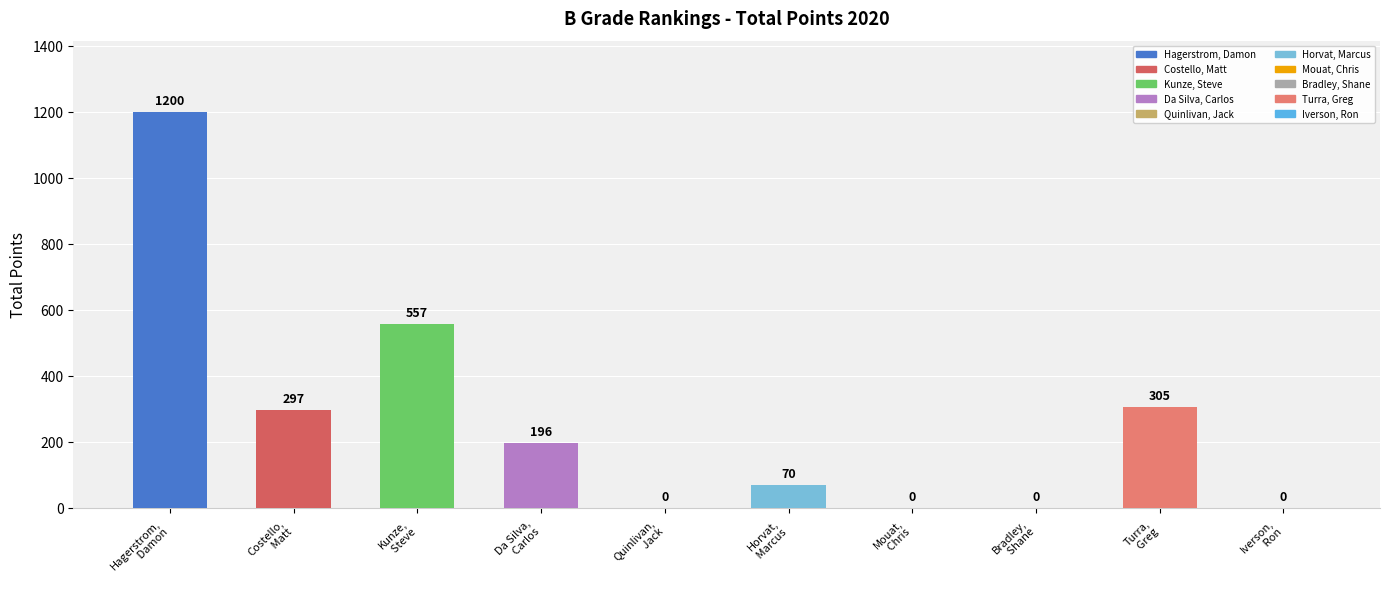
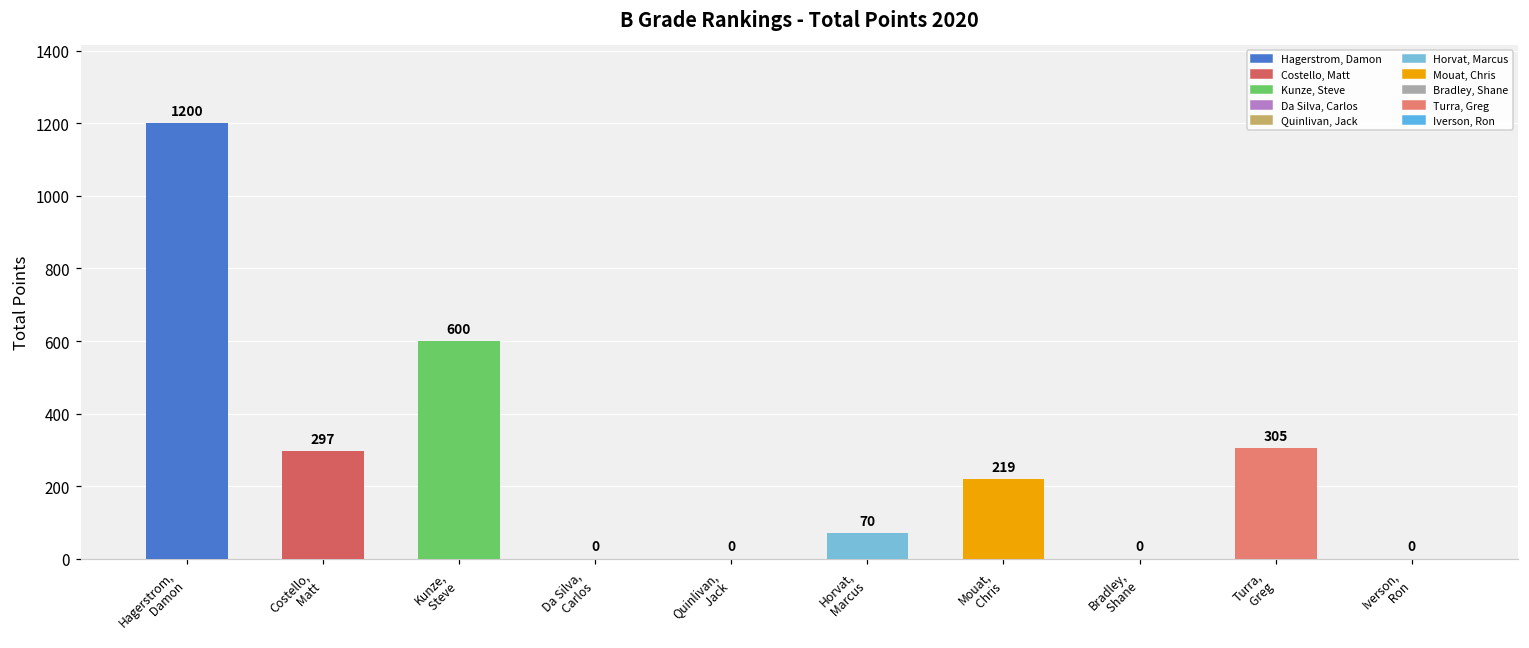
  {
    "Hagerstrom, Damon": 1200,
    "Costello, Matt": 297,
-   "Kunze, Steve": 557,
-   "Da Silva, Carlos": 196,
+   "Kunze, Steve": 600,
+   "Da Silva, Carlos": 0,
    "Quinlivan, Jack": 0,
    "Horvat, Marcus": 70,
-   "Mouat, Chris": 0,
+   "Mouat, Chris": 219,
    "Bradley, Shane": 0,
    "Turra, Greg": 305,
    "Iverson, Ron": 0
  }
